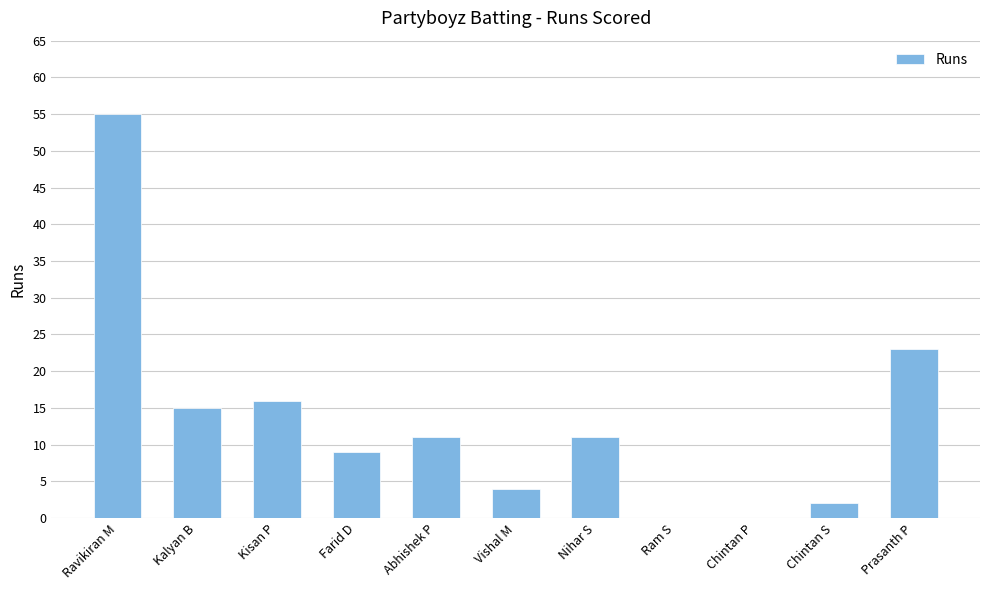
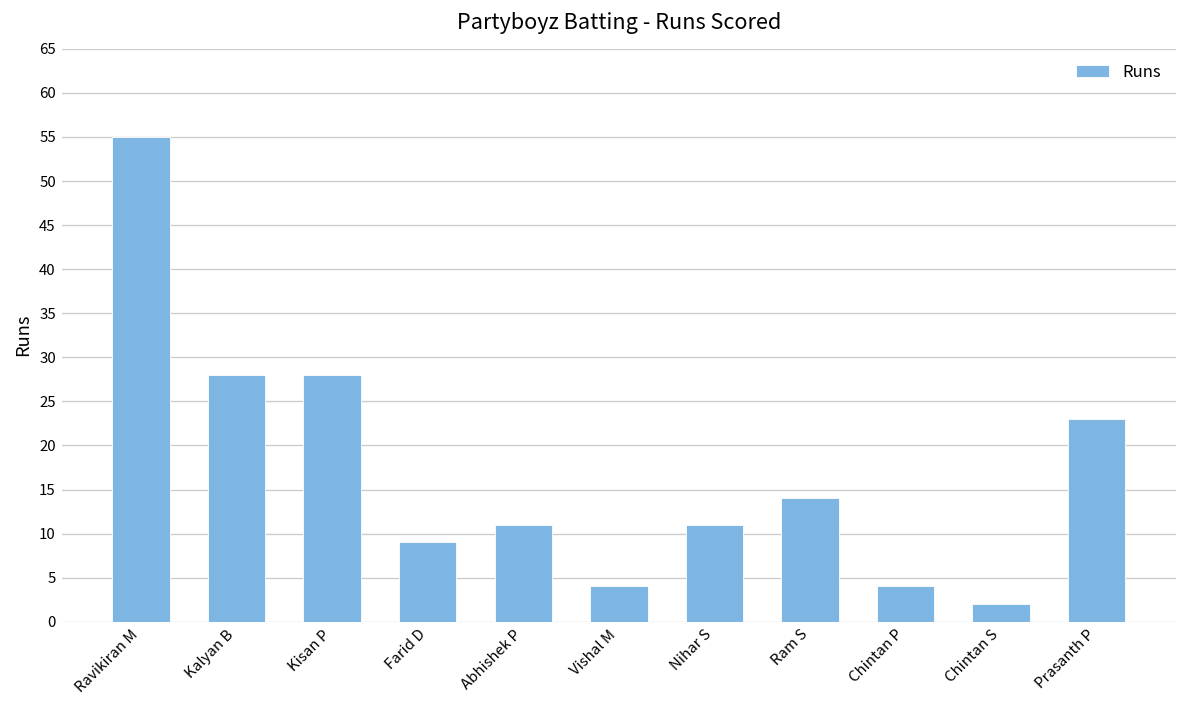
  {
    "Ravikiran M": 55,
-   "Kalyan B": 15,
-   "Kisan P": 16,
+   "Kalyan B": 28,
+   "Kisan P": 28,
    "Farid D": 9,
    "Abhishek P": 11,
    "Vishal M": 4,
    "Nihar S": 11,
-   "Ram S": 0,
-   "Chintan P": 0,
+   "Ram S": 14,
+   "Chintan P": 4,
    "Chintan S": 2,
    "Prasanth P": 23
  }
